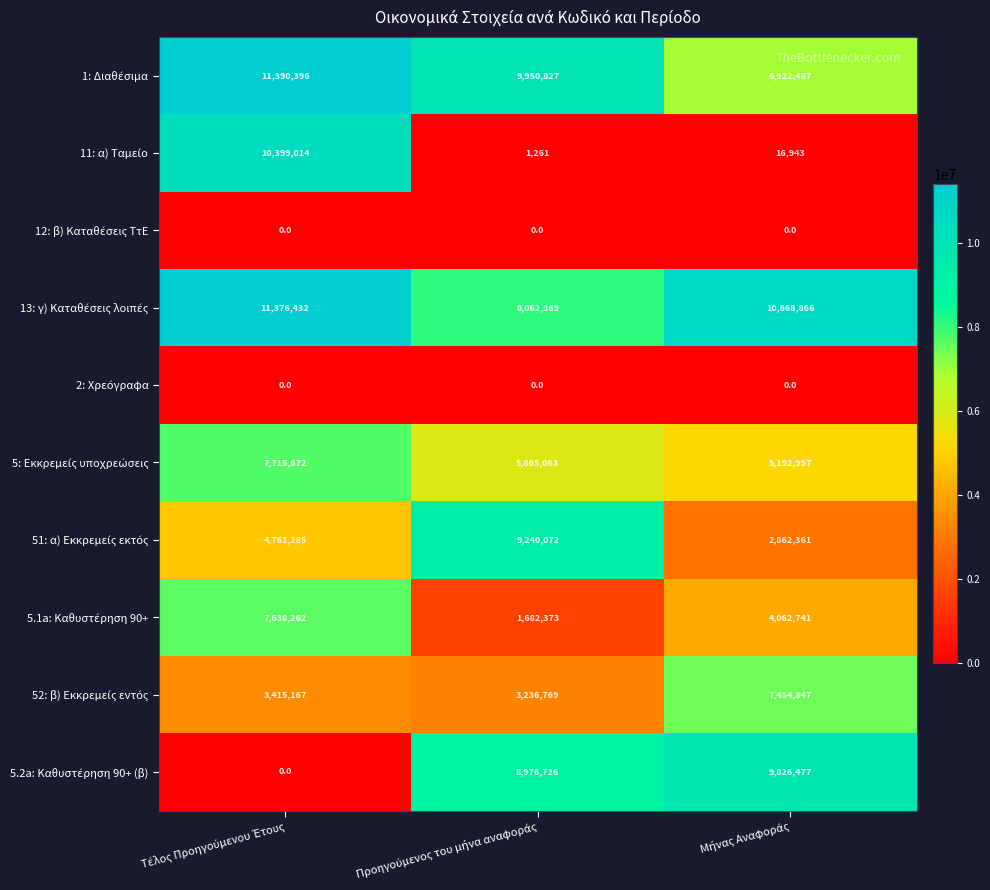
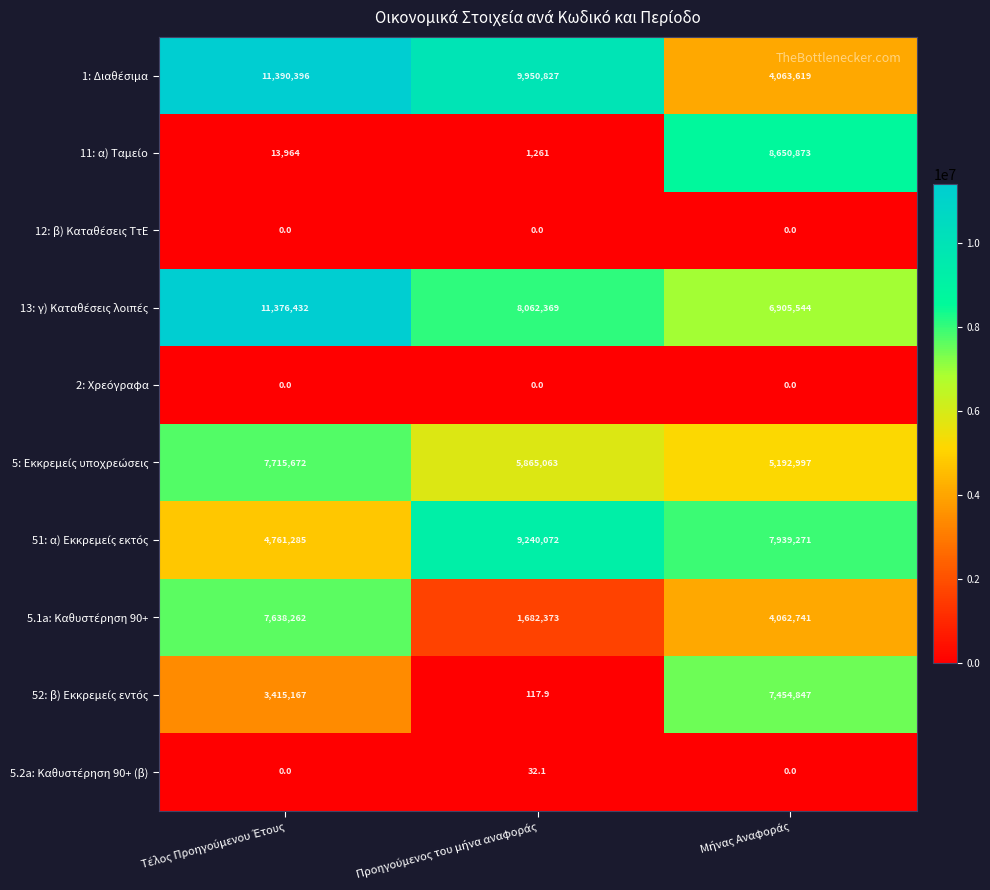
  {
    "1: Διαθέσιμα": {
      "Τέλος Προηγούμενου Έτους": "11,390,396",
      "Προηγούμενος του μήνα αναφοράς": "9,950,827",
-     "Μήνας Αναφοράς": "6,922,487"
+     "Μήνας Αναφοράς": "4,063,619"
    },
    "11: α) Ταμείο": {
-     "Τέλος Προηγούμενου Έτους": "10,399,014",
+     "Τέλος Προηγούμενου Έτους": "13,964",
      "Προηγούμενος του μήνα αναφοράς": "1,261",
-     "Μήνας Αναφοράς": "16,943"
+     "Μήνας Αναφοράς": "8,650,873"
    },
    "12: β) Καταθέσεις ΤτΕ": {
      "Τέλος Προηγούμενου Έτους": "0.0",
      "Προηγούμενος του μήνα αναφοράς": "0.0",
      "Μήνας Αναφοράς": "0.0"
    },
    "13: γ) Καταθέσεις λοιπές": {
      "Τέλος Προηγούμενου Έτους": "11,376,432",
      "Προηγούμενος του μήνα αναφοράς": "8,062,369",
-     "Μήνας Αναφοράς": "10,668,866"
+     "Μήνας Αναφοράς": "6,905,544"
    },
    "2: Χρεόγραφα": {
      "Τέλος Προηγούμενου Έτους": "0.0",
      "Προηγούμενος του μήνα αναφοράς": "0.0",
      "Μήνας Αναφοράς": "0.0"
    },
    "5: Εκκρεμείς υποχρεώσεις": {
      "Τέλος Προηγούμενου Έτους": "7,715,672",
      "Προηγούμενος του μήνα αναφοράς": "5,865,063",
      "Μήνας Αναφοράς": "5,192,997"
    },
    "51: α) Εκκρεμείς εκτός": {
      "Τέλος Προηγούμενου Έτους": "4,761,285",
      "Προηγούμενος του μήνα αναφοράς": "9,240,072",
-     "Μήνας Αναφοράς": "2,862,361"
+     "Μήνας Αναφοράς": "7,939,271"
    },
    "5.1a: Καθυστέρηση 90+": {
      "Τέλος Προηγούμενου Έτους": "7,638,262",
      "Προηγούμενος του μήνα αναφοράς": "1,682,373",
      "Μήνας Αναφοράς": "4,062,741"
    },
    "52: β) Εκκρεμείς εντός": {
      "Τέλος Προηγούμενου Έτους": "3,415,167",
-     "Προηγούμενος του μήνα αναφοράς": "3,236,769",
+     "Προηγούμενος του μήνα αναφοράς": "117.9",
      "Μήνας Αναφοράς": "7,454,847"
    },
    "5.2a: Καθυστέρηση 90+ (β)": {
      "Τέλος Προηγούμενου Έτους": "0.0",
-     "Προηγούμενος του μήνα αναφοράς": "8,976,726",
-     "Μήνας Αναφοράς": "9,826,477"
+     "Προηγούμενος του μήνα αναφοράς": "32.1",
+     "Μήνας Αναφοράς": "0.0"
    }
  }
